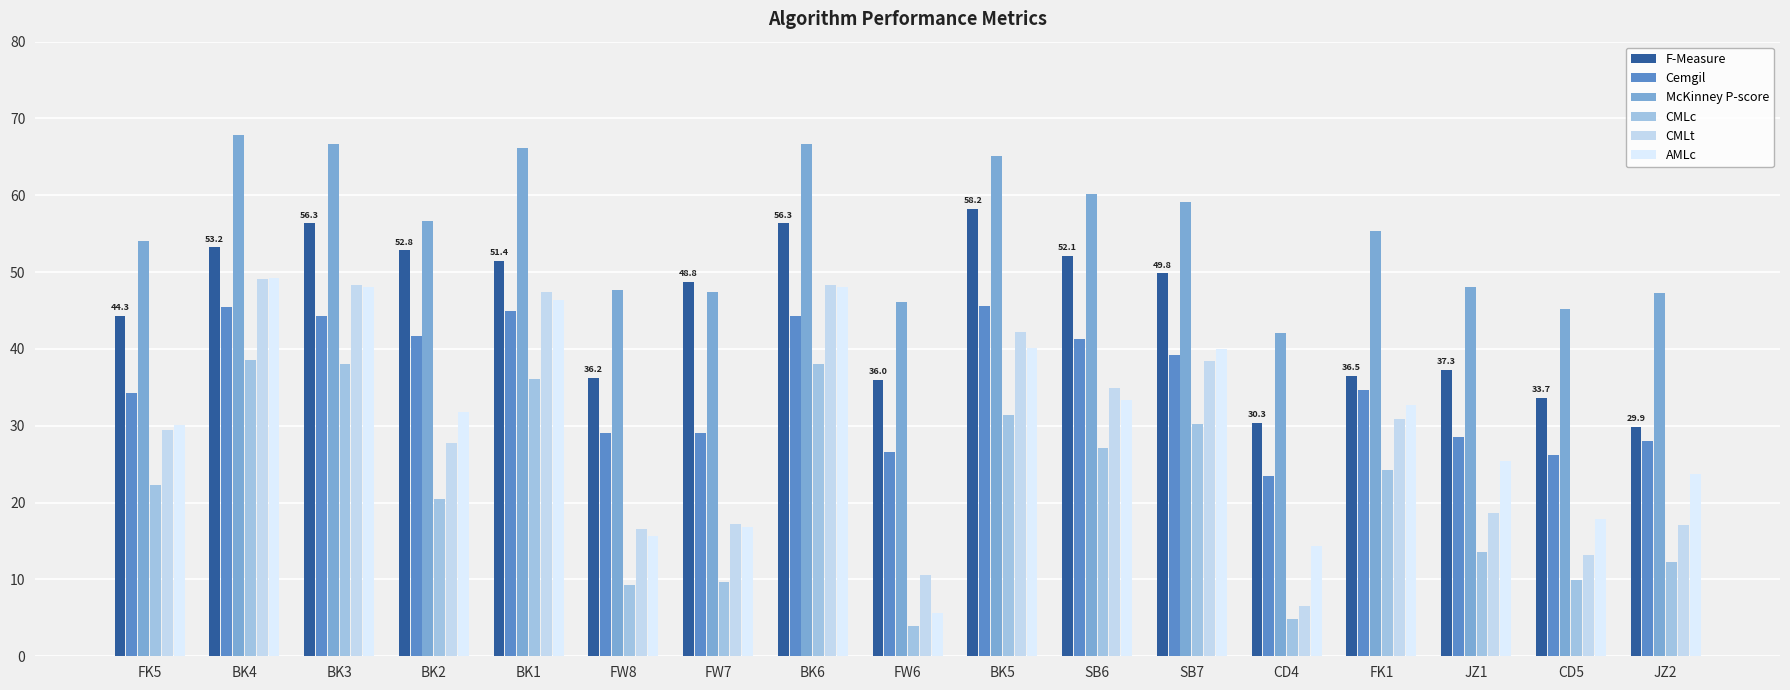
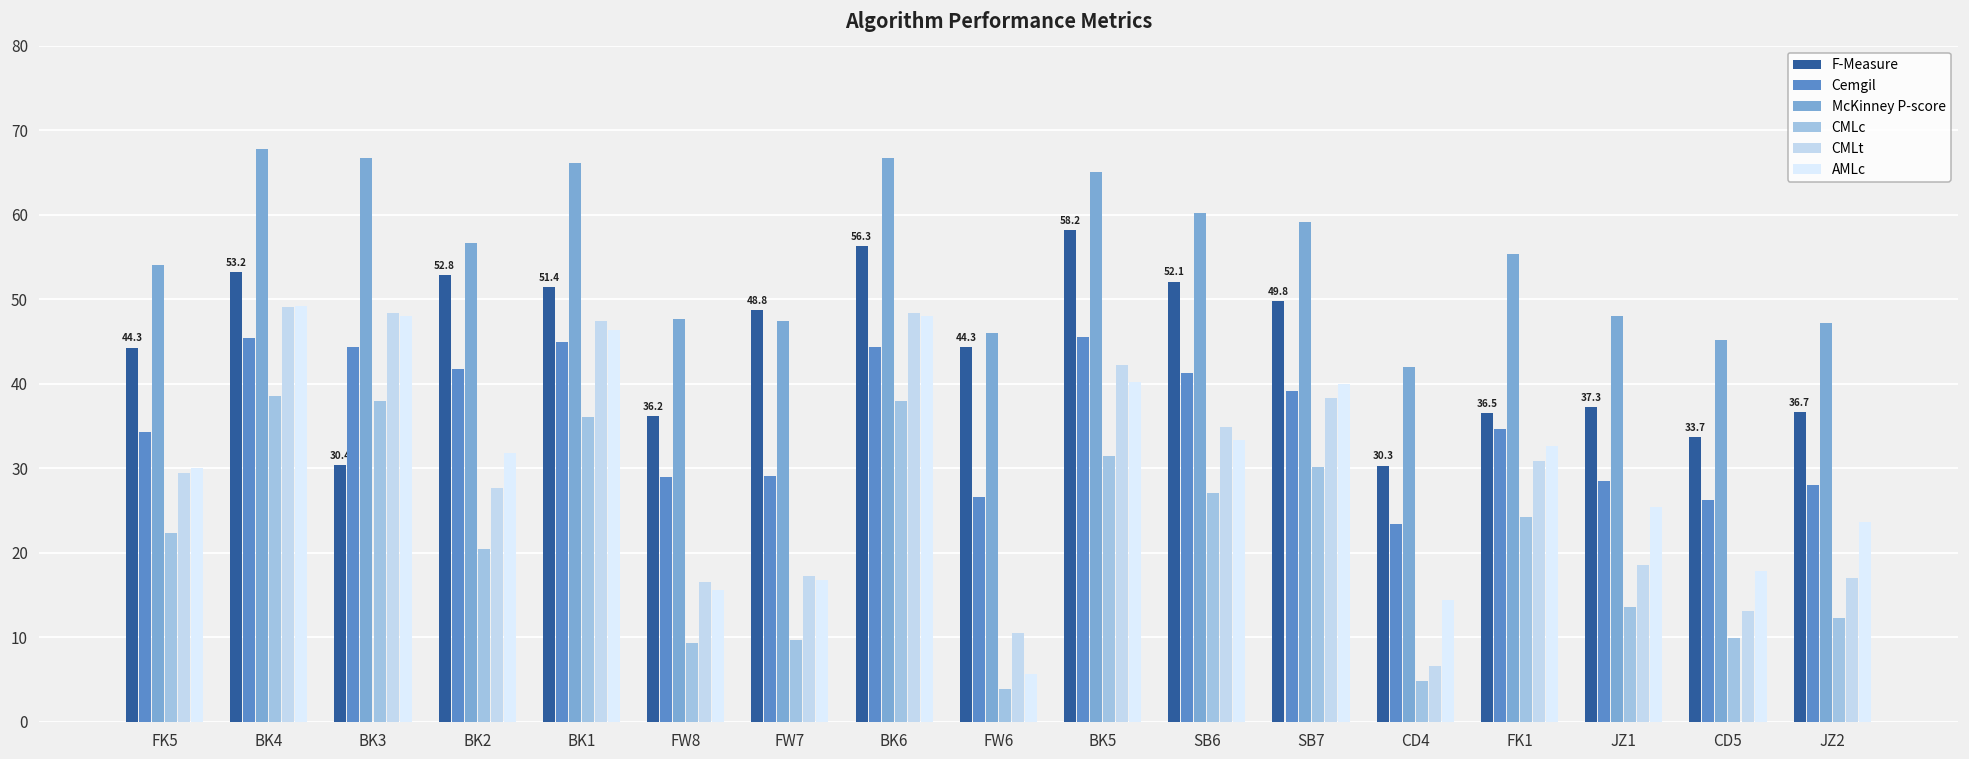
  {
    "F-Measure": {
      "FK5": 44.3,
      "BK4": 53.2,
-     "BK3": 56.3,
+     "BK3": 30.4,
      "BK2": 52.8,
      "BK1": 51.4,
      "FW8": 36.2,
      "FW7": 48.8,
      "BK6": 56.3,
-     "FW6": 36.0,
+     "FW6": 44.3,
      "BK5": 58.2,
      "SB6": 52.1,
      "SB7": 49.8,
      "CD4": 30.3,
      "FK1": 36.5,
      "JZ1": 37.3,
      "CD5": 33.7,
-     "JZ2": 29.9
+     "JZ2": 36.7
    }
  }
